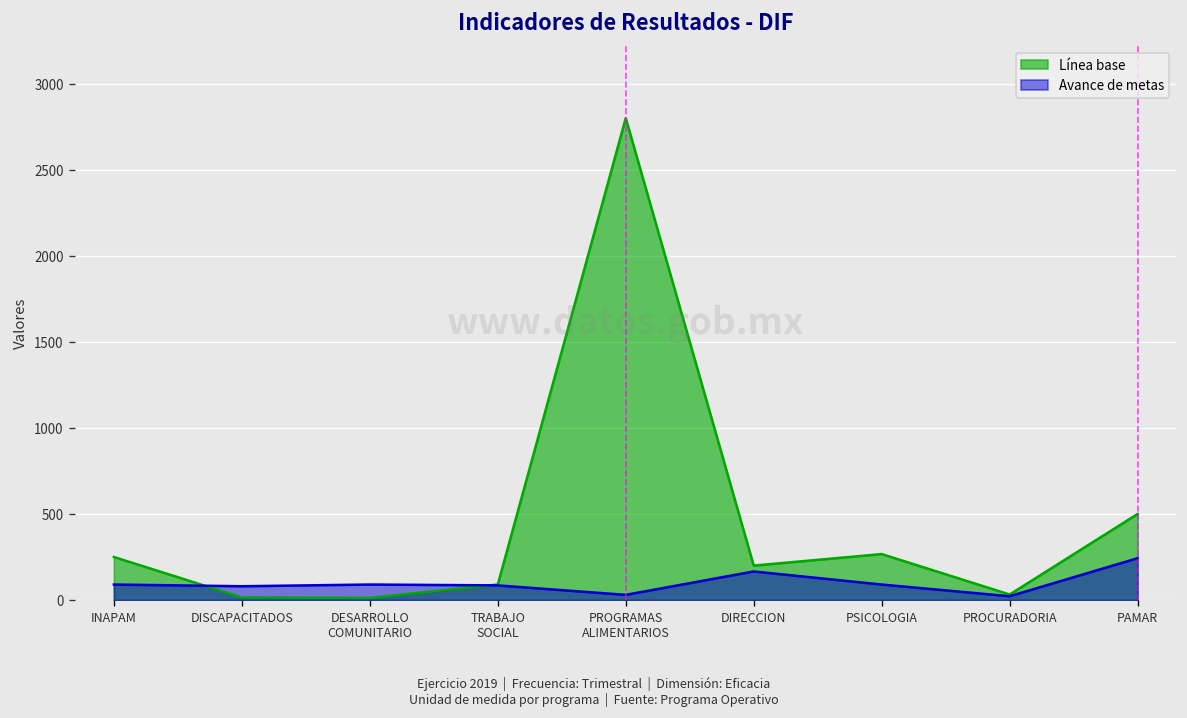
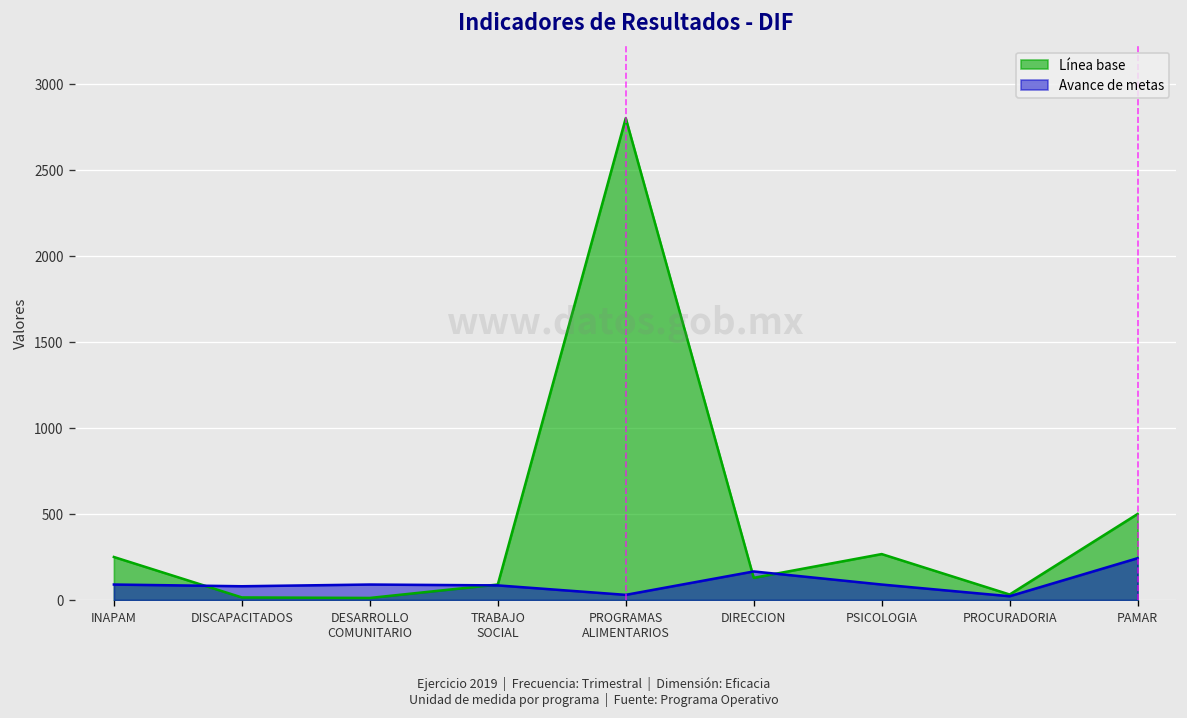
  {
    "Línea base": {
      "INAPAM": 250,
      "DISCAPACITADOS": 20,
      "DESARROLLO COMUNITARIO": 10,
      "PROGRAMAS ALIMENTARIOS": 2800,
-     "DIRECCION": 200,
+     "DIRECCION": 130,
      "PSICOLOGIA": 270,
      "PAMAR": 500
    },
    "Avance de metas": {
      "INAPAM": 90,
      "DISCAPACITADOS": 80,
      "DESARROLLO COMUNITARIO": 90,
      "PROGRAMAS ALIMENTARIOS": 30,
      "DIRECCION": 170,
      "PSICOLOGIA": 90,
      "PAMAR": 240
    }
  }
